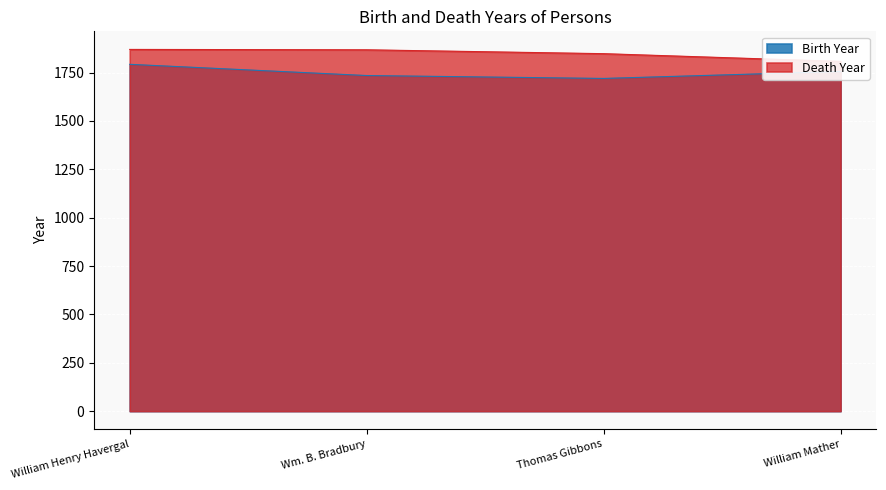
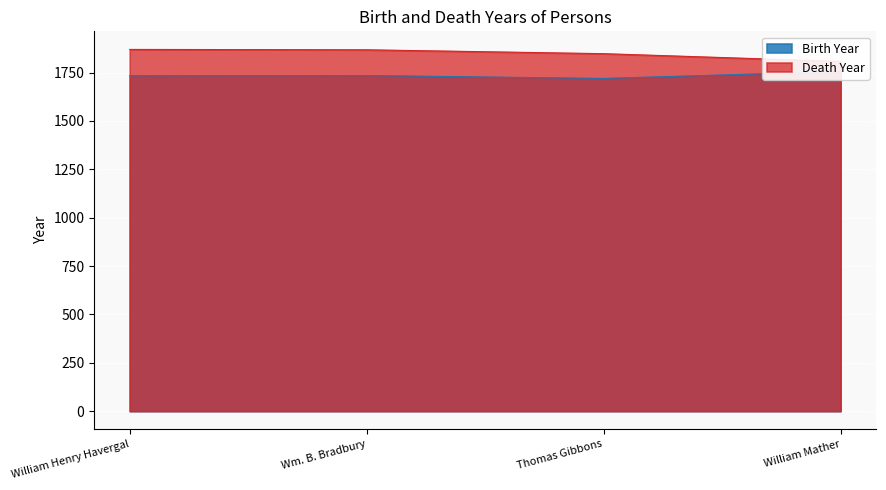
  {
    "Birth Year": {
-     "William Henry Havergal": 1790,
+     "William Henry Havergal": 1730,
      "Wm. B. Bradbury": 1740,
      "Thomas Gibbons": 1720
    },
    "Death Year": {
      "William Henry Havergal": 1870,
      "Wm. B. Bradbury": 1870,
      "Thomas Gibbons": 1850
    }
  }
